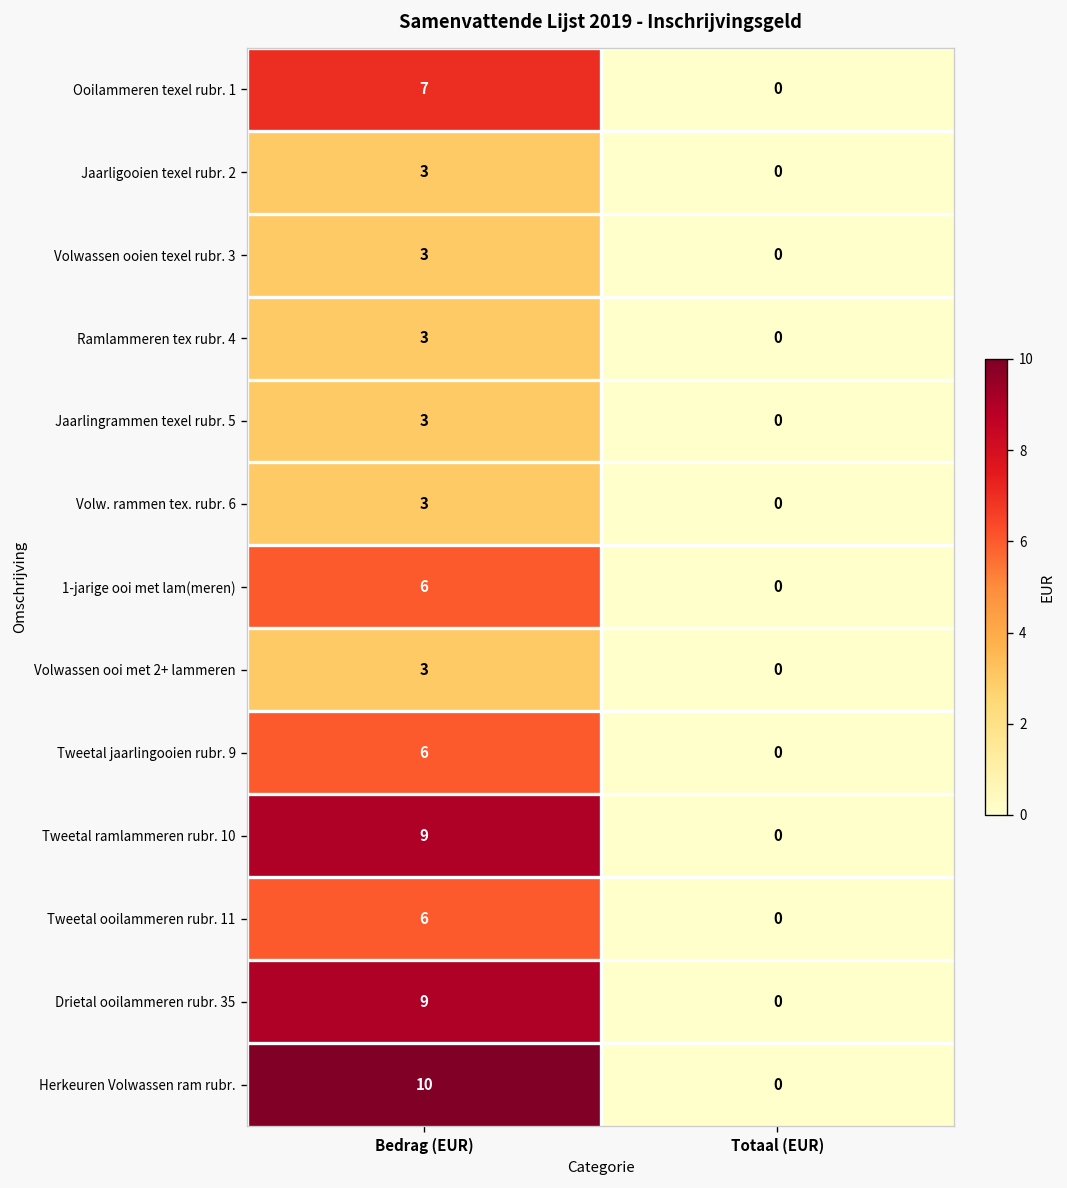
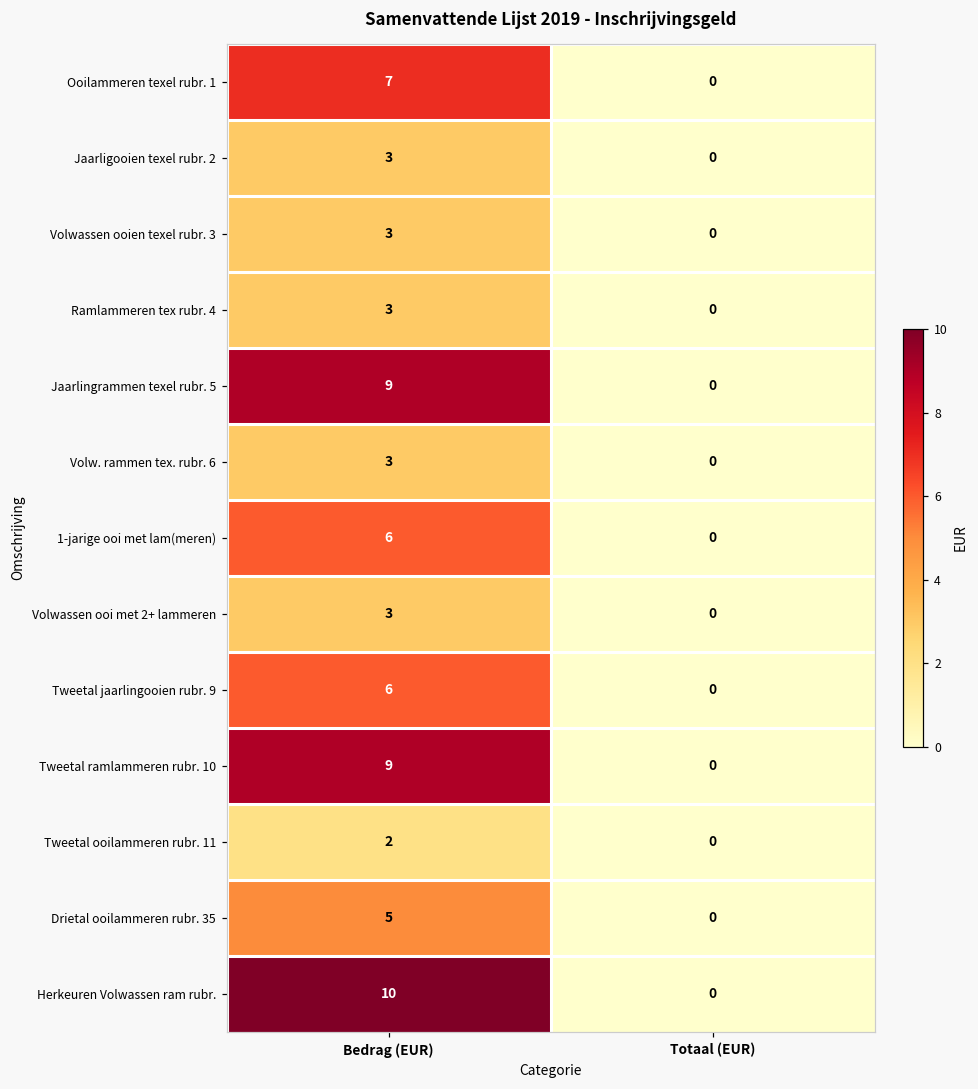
  {
    "Ooilammeren texel rubr. 1": {
      "Bedrag (EUR)": 7,
      "Totaal (EUR)": 0
    },
    "Jaarligooien texel rubr. 2": {
      "Bedrag (EUR)": 3,
      "Totaal (EUR)": 0
    },
    "Volwassen ooien texel rubr. 3": {
      "Bedrag (EUR)": 3,
      "Totaal (EUR)": 0
    },
    "Ramlammeren tex rubr. 4": {
      "Bedrag (EUR)": 3,
      "Totaal (EUR)": 0
    },
    "Jaarlingrammen texel rubr. 5": {
-     "Bedrag (EUR)": 3,
+     "Bedrag (EUR)": 9,
      "Totaal (EUR)": 0
    },
    "Volw. rammen tex. rubr. 6": {
      "Bedrag (EUR)": 3,
      "Totaal (EUR)": 0
    },
    "1-jarige ooi met lam(meren)": {
      "Bedrag (EUR)": 6,
      "Totaal (EUR)": 0
    },
    "Volwassen ooi met 2+ lammeren": {
      "Bedrag (EUR)": 3,
      "Totaal (EUR)": 0
    },
    "Tweetal jaarlingooien rubr. 9": {
      "Bedrag (EUR)": 6,
      "Totaal (EUR)": 0
    },
    "Tweetal ramlammeren rubr. 10": {
      "Bedrag (EUR)": 9,
      "Totaal (EUR)": 0
    },
    "Tweetal ooilammeren rubr. 11": {
-     "Bedrag (EUR)": 6,
+     "Bedrag (EUR)": 2,
      "Totaal (EUR)": 0
    },
    "Drietal ooilammeren rubr. 35": {
-     "Bedrag (EUR)": 9,
+     "Bedrag (EUR)": 5,
      "Totaal (EUR)": 0
    },
    "Herkeuren Volwassen ram rubr.": {
      "Bedrag (EUR)": 10,
      "Totaal (EUR)": 0
    }
  }
